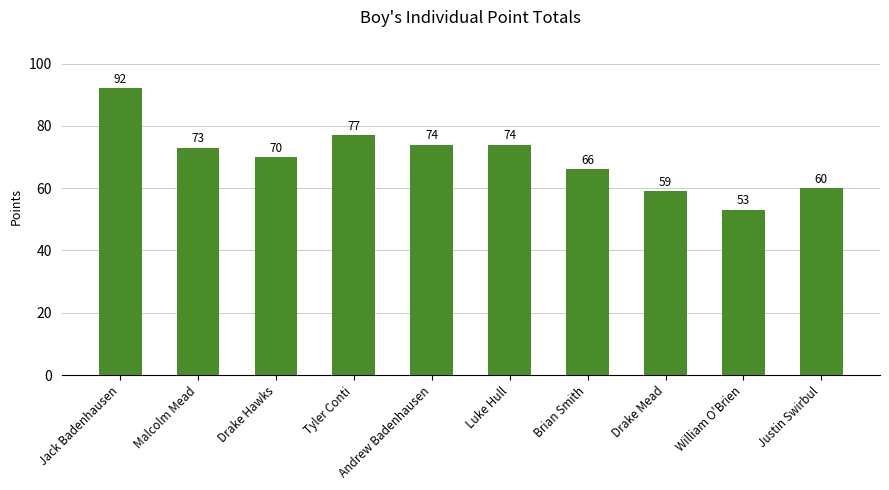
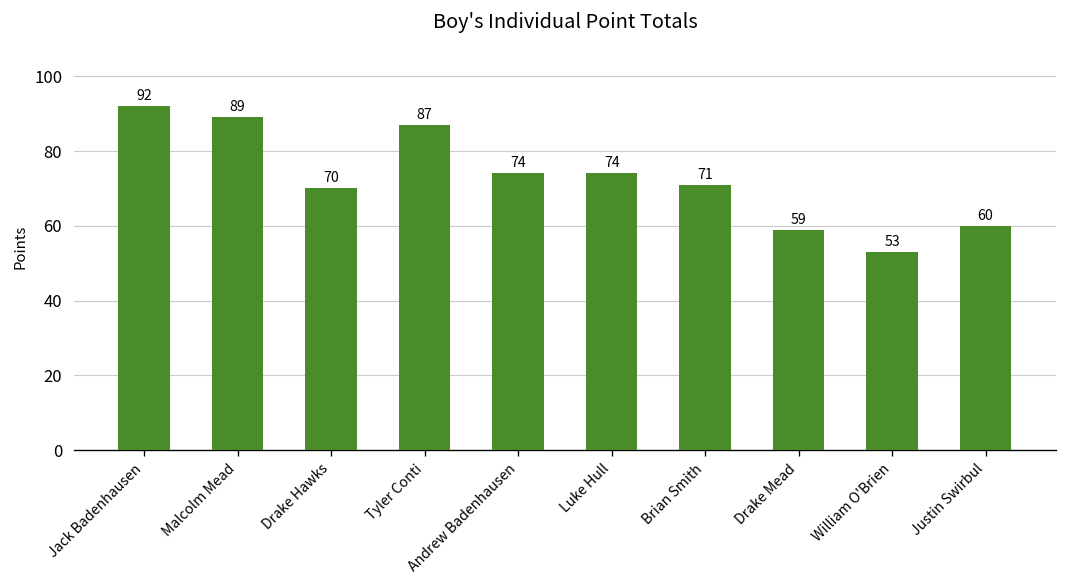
  {
    "Jack Badenhausen": 92,
-   "Malcolm Mead": 73,
+   "Malcolm Mead": 89,
    "Drake Hawks": 70,
-   "Tyler Conti": 77,
+   "Tyler Conti": 87,
    "Andrew Badenhausen": 74,
    "Luke Hull": 74,
-   "Brian Smith": 66,
+   "Brian Smith": 71,
    "Drake Mead": 59,
    "William O'Brien": 53,
    "Justin Swirbul": 60
  }
